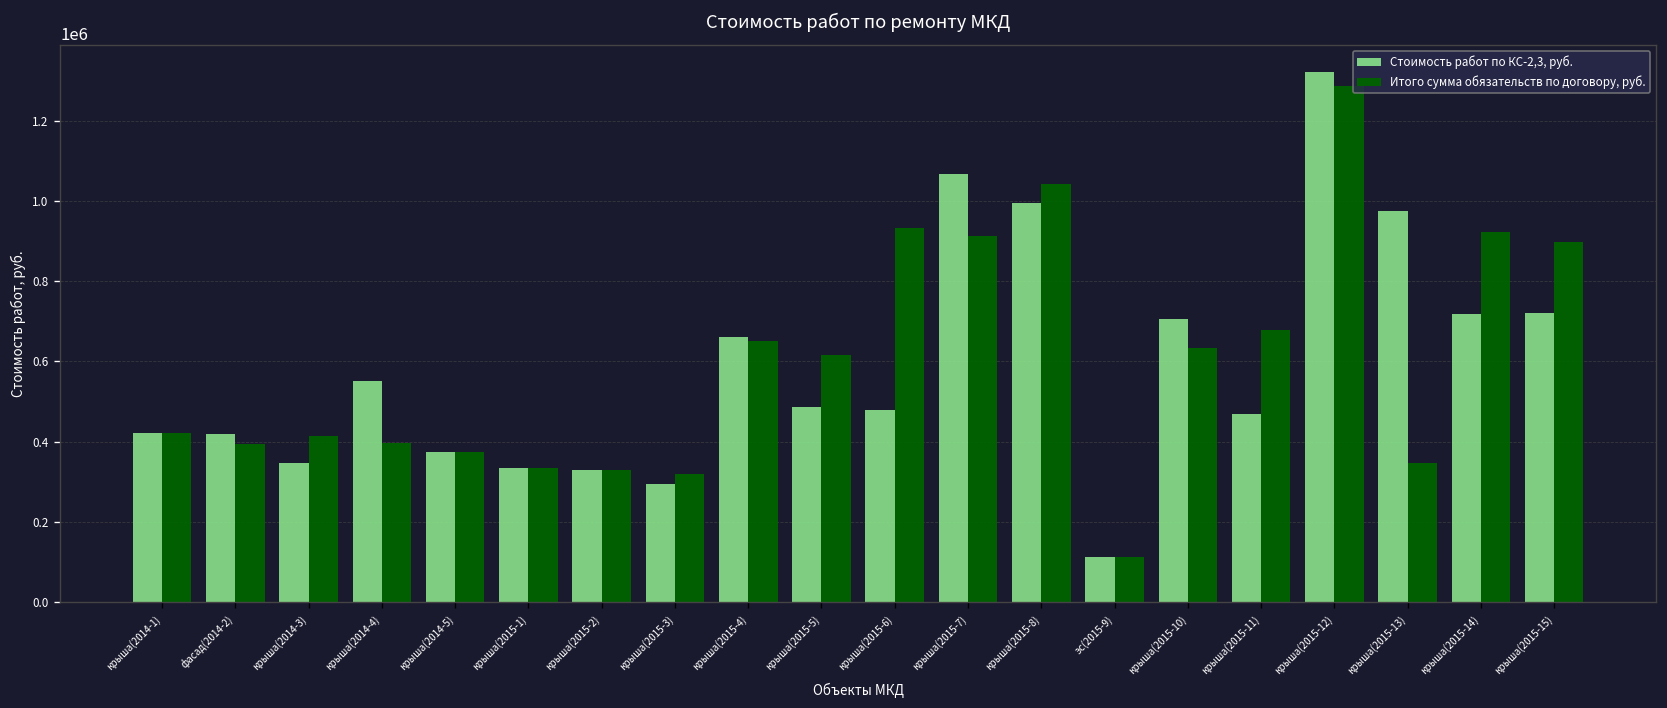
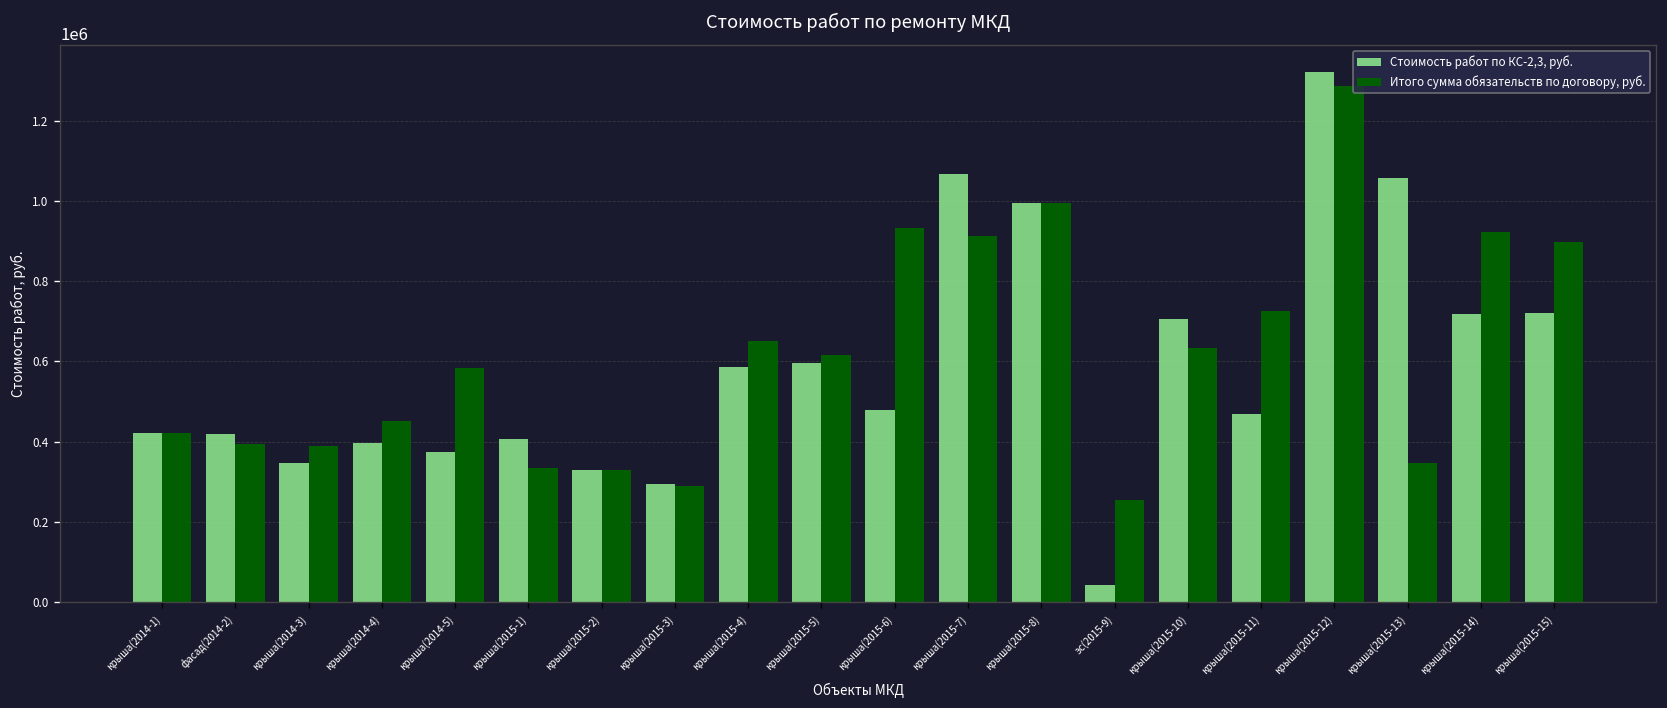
  {
    "Стоимость работ по КС-2,3, руб.": {
      "крыша(2014-1)": 420000,
      "фасад(2014-2)": 420000,
      "крыша(2014-3)": 350000,
-     "крыша(2014-4)": 550000,
+     "крыша(2014-4)": 400000,
      "крыша(2014-5)": 380000,
-     "крыша(2015-1)": 330000,
+     "крыша(2015-1)": 410000,
      "крыша(2015-2)": 330000,
      "крыша(2015-3)": 300000,
-     "крыша(2015-4)": 660000,
-     "крыша(2015-5)": 490000,
+     "крыша(2015-4)": 590000,
+     "крыша(2015-5)": 600000,
      "крыша(2015-6)": 480000,
      "крыша(2015-7)": 1070000,
      "крыша(2015-8)": 990000,
-     "эс(2015-9)": 110000,
+     "эс(2015-9)": 40000,
      "крыша(2015-10)": 700000,
      "крыша(2015-11)": 470000,
      "крыша(2015-12)": 1320000,
-     "крыша(2015-13)": 970000,
+     "крыша(2015-13)": 1060000,
      "крыша(2015-14)": 720000,
      "крыша(2015-15)": 720000
    },
    "Итого сумма обязательств по договору, руб.": {
      "крыша(2014-1)": 420000,
      "фасад(2014-2)": 390000,
-     "крыша(2014-3)": 410000,
-     "крыша(2014-4)": 400000,
-     "крыша(2014-5)": 380000,
+     "крыша(2014-3)": 390000,
+     "крыша(2014-4)": 450000,
+     "крыша(2014-5)": 580000,
      "крыша(2015-1)": 330000,
      "крыша(2015-2)": 330000,
-     "крыша(2015-3)": 320000,
+     "крыша(2015-3)": 290000,
      "крыша(2015-4)": 650000,
      "крыша(2015-5)": 620000,
      "крыша(2015-6)": 930000,
      "крыша(2015-7)": 910000,
-     "крыша(2015-8)": 1040000,
-     "эс(2015-9)": 110000,
+     "крыша(2015-8)": 990000,
+     "эс(2015-9)": 260000,
      "крыша(2015-10)": 630000,
-     "крыша(2015-11)": 680000,
+     "крыша(2015-11)": 730000,
      "крыша(2015-12)": 1280000,
      "крыша(2015-13)": 350000,
      "крыша(2015-14)": 920000,
      "крыша(2015-15)": 900000
    }
  }
